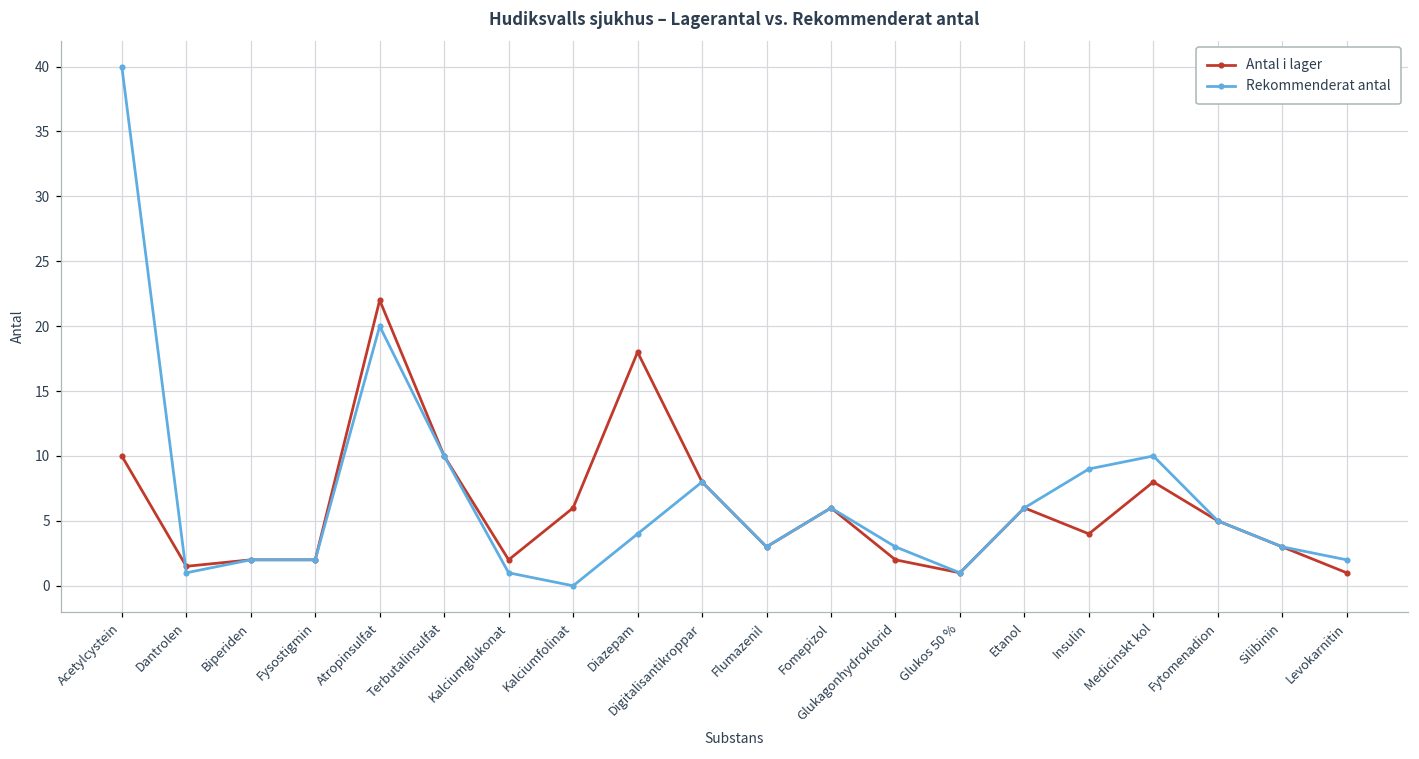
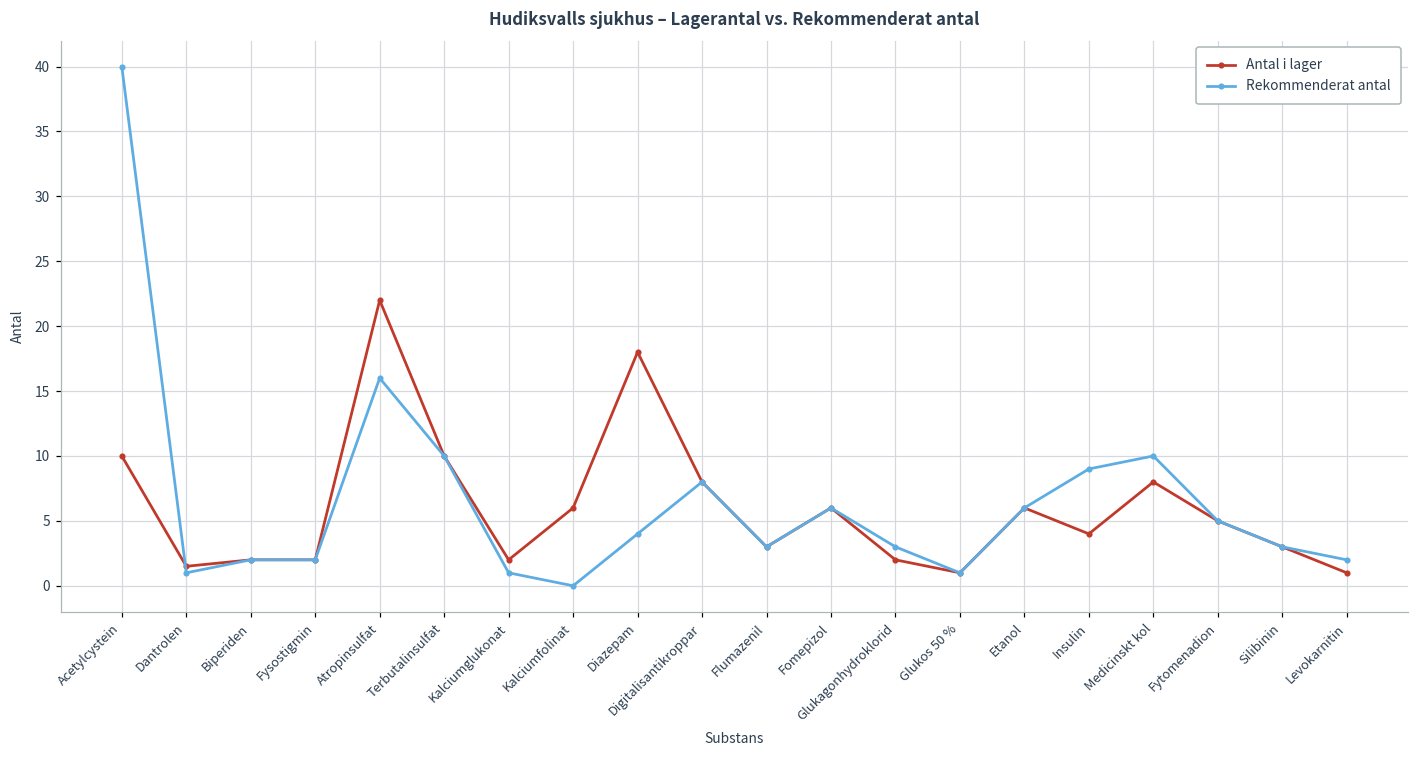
  {
    "Antal i lager": {
      "Acetylcystein": 10,
      "Dantrolen": 1.5,
      "Atropinsulfat": 22,
      "Kalciumglukonat": 2,
      "Kalciumfolinat": 6,
      "Diazepam": 18,
      "Glukagonhydroklorid": 2,
      "Insulin": 4,
      "Medicinskt kol": 8,
      "Levokarnitin": 1
    },
    "Rekommenderat antal": {
      "Acetylcystein": 40,
      "Dantrolen": 1,
-     "Atropinsulfat": 20,
+     "Atropinsulfat": 16,
      "Kalciumglukonat": 1,
      "Kalciumfolinat": 0,
      "Diazepam": 4,
      "Glukagonhydroklorid": 3,
      "Insulin": 9,
      "Medicinskt kol": 10,
      "Levokarnitin": 2
    }
  }
